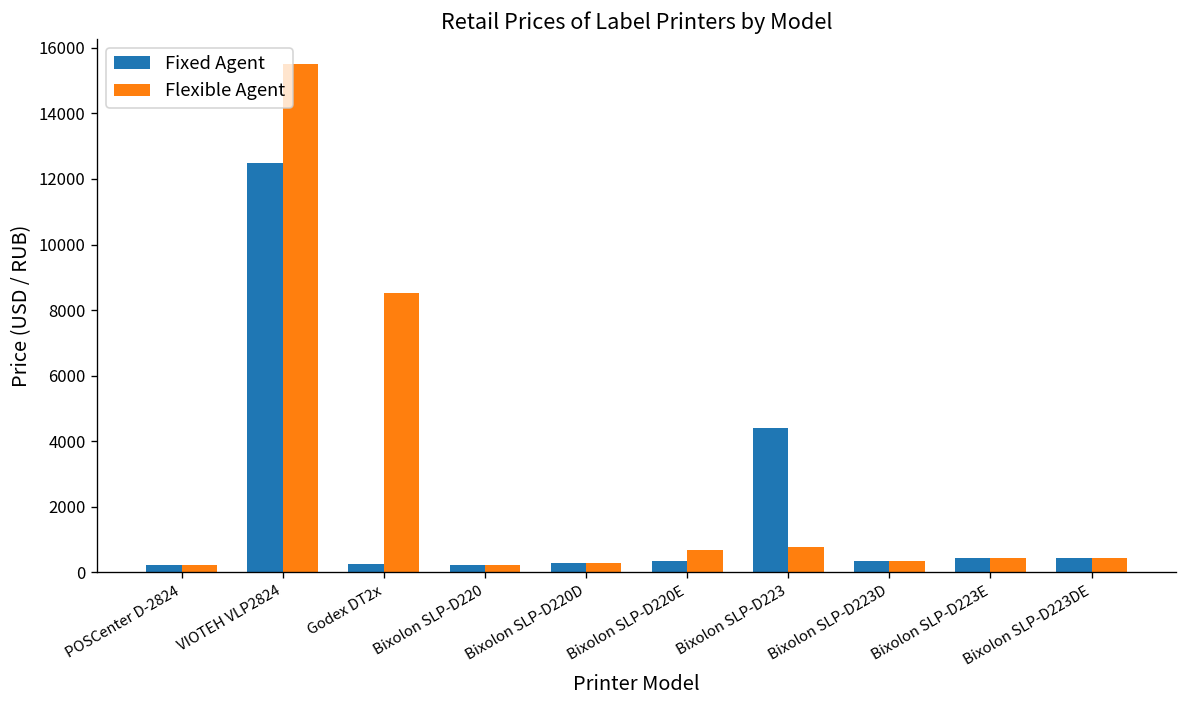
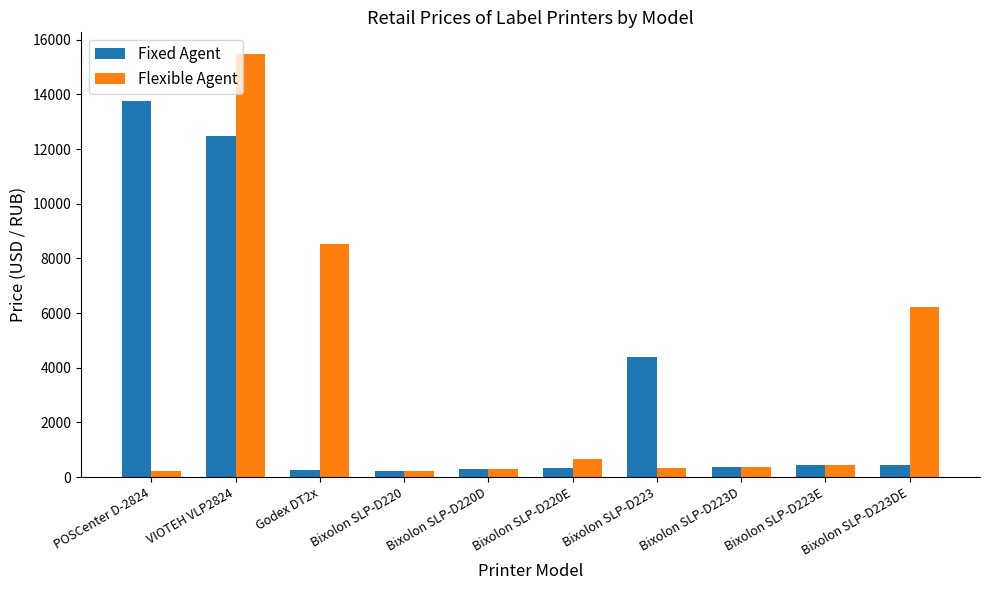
  {
    "Fixed Agent": {
-     "POSCenter D-2824": 200,
+     "POSCenter D-2824": 13800,
      "VIOTEH VLP2824": 12500,
      "Godex DT2x": 300,
      "Bixolon SLP-D220": 200,
      "Bixolon SLP-D220D": 300,
      "Bixolon SLP-D220E": 300,
      "Bixolon SLP-D223": 4400,
      "Bixolon SLP-D223D": 400,
      "Bixolon SLP-D223E": 400,
      "Bixolon SLP-D223DE": 500
    },
    "Flexible Agent": {
      "POSCenter D-2824": 200,
      "VIOTEH VLP2824": 15500,
      "Godex DT2x": 8500,
      "Bixolon SLP-D220": 200,
      "Bixolon SLP-D220D": 300,
      "Bixolon SLP-D220E": 700,
-     "Bixolon SLP-D223": 800,
+     "Bixolon SLP-D223": 300,
      "Bixolon SLP-D223D": 400,
      "Bixolon SLP-D223E": 400,
-     "Bixolon SLP-D223DE": 500
+     "Bixolon SLP-D223DE": 6200
    }
  }
